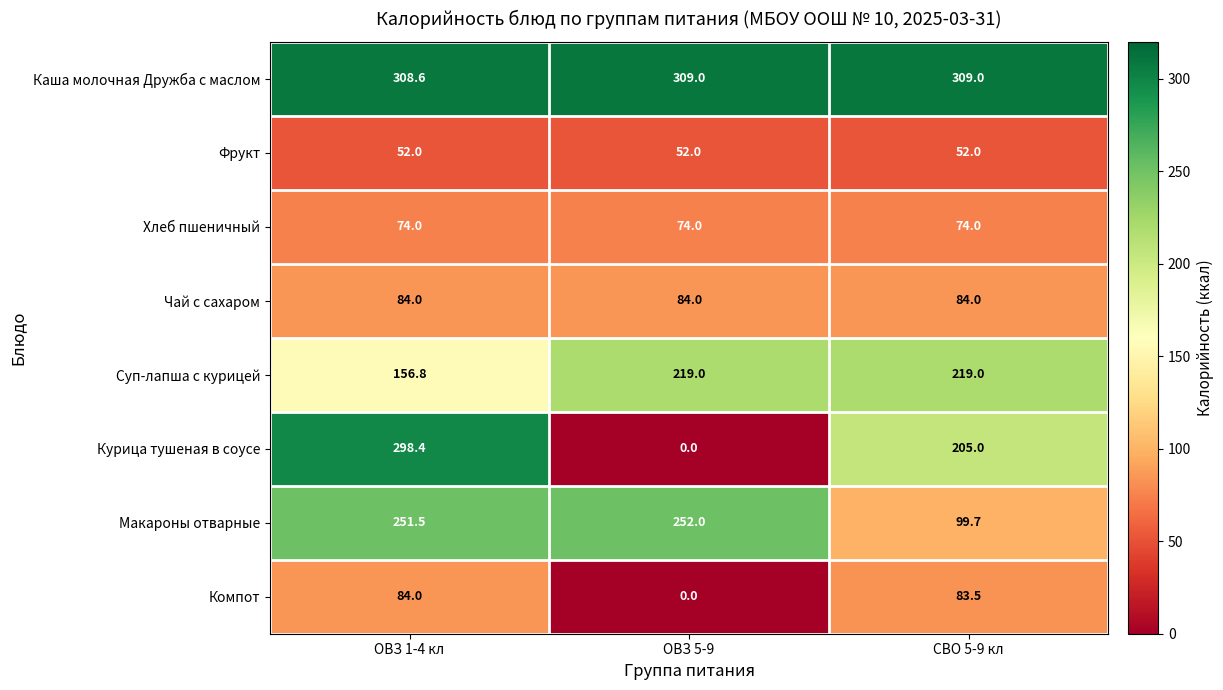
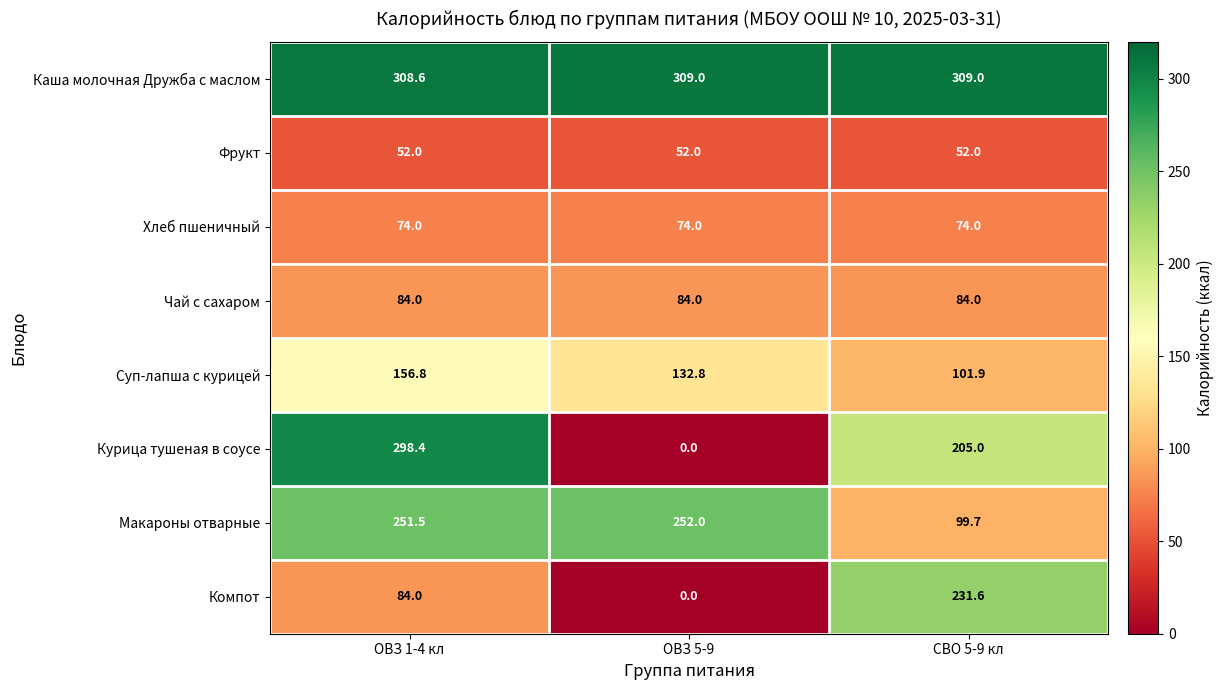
  {
    "Каша молочная Дружба с маслом": {
      "ОВЗ 1-4 кл": 308.6,
      "ОВЗ 5-9": 309.0,
      "СВО 5-9 кл": 309.0
    },
    "Фрукт": {
      "ОВЗ 1-4 кл": 52.0,
      "ОВЗ 5-9": 52.0,
      "СВО 5-9 кл": 52.0
    },
    "Хлеб пшеничный": {
      "ОВЗ 1-4 кл": 74.0,
      "ОВЗ 5-9": 74.0,
      "СВО 5-9 кл": 74.0
    },
    "Чай с сахаром": {
      "ОВЗ 1-4 кл": 84.0,
      "ОВЗ 5-9": 84.0,
      "СВО 5-9 кл": 84.0
    },
    "Суп-лапша с курицей": {
      "ОВЗ 1-4 кл": 156.8,
-     "ОВЗ 5-9": 219.0,
-     "СВО 5-9 кл": 219.0
+     "ОВЗ 5-9": 132.8,
+     "СВО 5-9 кл": 101.9
    },
    "Курица тушеная в соусе": {
      "ОВЗ 1-4 кл": 298.4,
      "ОВЗ 5-9": 0.0,
      "СВО 5-9 кл": 205.0
    },
    "Макароны отварные": {
      "ОВЗ 1-4 кл": 251.5,
      "ОВЗ 5-9": 252.0,
      "СВО 5-9 кл": 99.7
    },
    "Компот": {
      "ОВЗ 1-4 кл": 84.0,
      "ОВЗ 5-9": 0.0,
-     "СВО 5-9 кл": 83.5
+     "СВО 5-9 кл": 231.6
    }
  }
